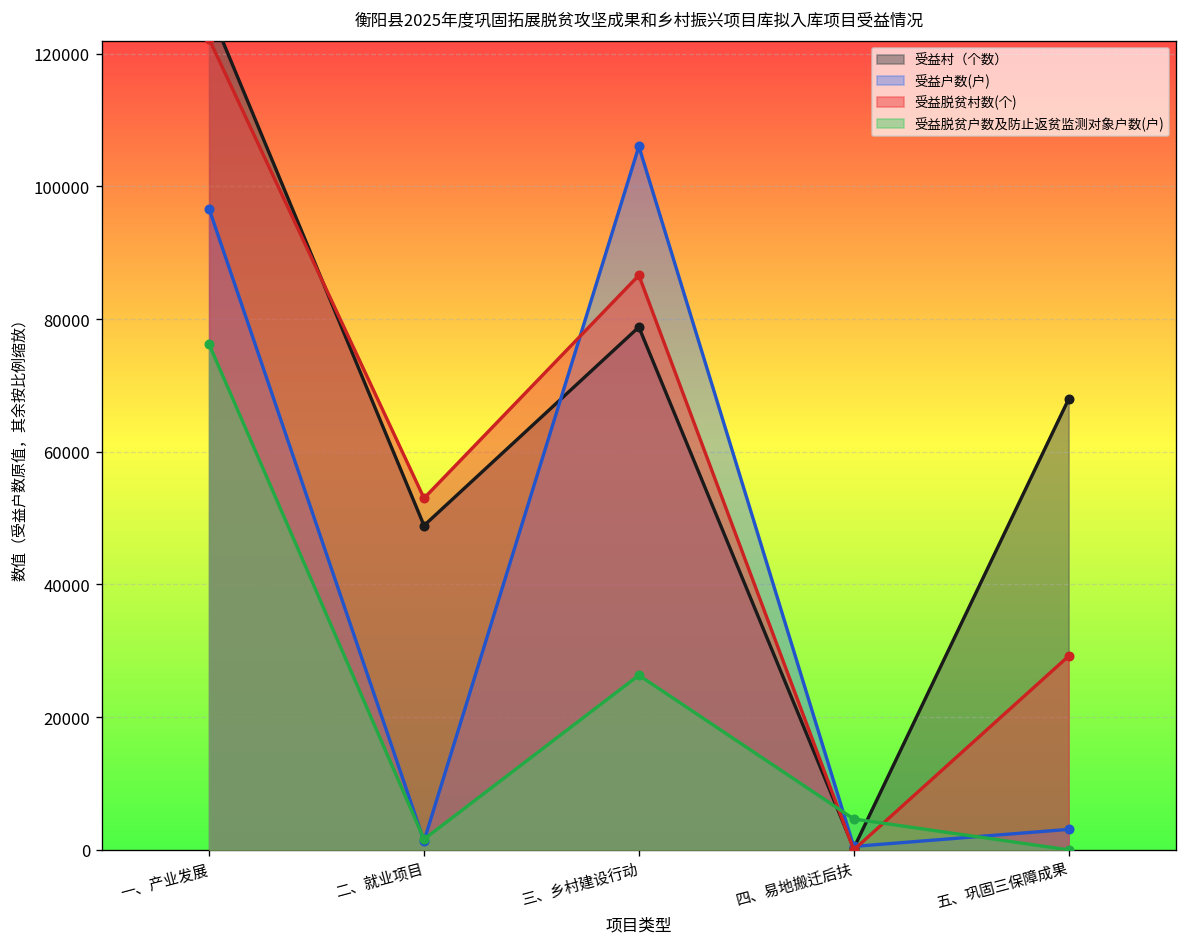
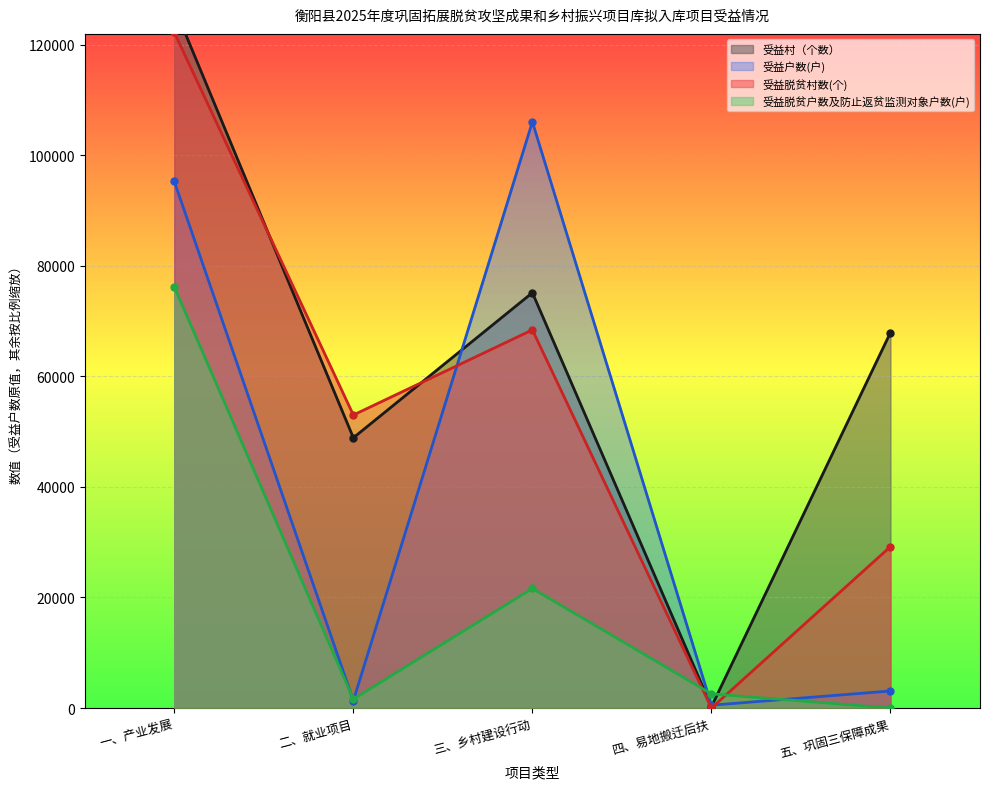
  {
    "受益村（个数）": {
      "二、就业项目": 49000,
-     "三、乡村建设行动": 79000,
+     "三、乡村建设行动": 75000,
      "五、巩固三保障成果": 68000
    },
    "受益户数(户)": {
-     "一、产业发展": 97000,
+     "一、产业发展": 95000,
      "三、乡村建设行动": 106000,
      "五、巩固三保障成果": 3000
    },
    "受益脱贫村数(个)": {
      "一、产业发展": 122000,
      "二、就业项目": 53000,
-     "三、乡村建设行动": 87000,
+     "三、乡村建设行动": 68000,
      "五、巩固三保障成果": 29000
    },
    "受益脱贫户数及防止返贫监测对象户数(户)": {
      "一、产业发展": 76000,
-     "三、乡村建设行动": 26000,
-     "四、易地搬迁后扶": 5000,
+     "三、乡村建设行动": 22000,
+     "四、易地搬迁后扶": 3000,
      "五、巩固三保障成果": 0
    }
  }
